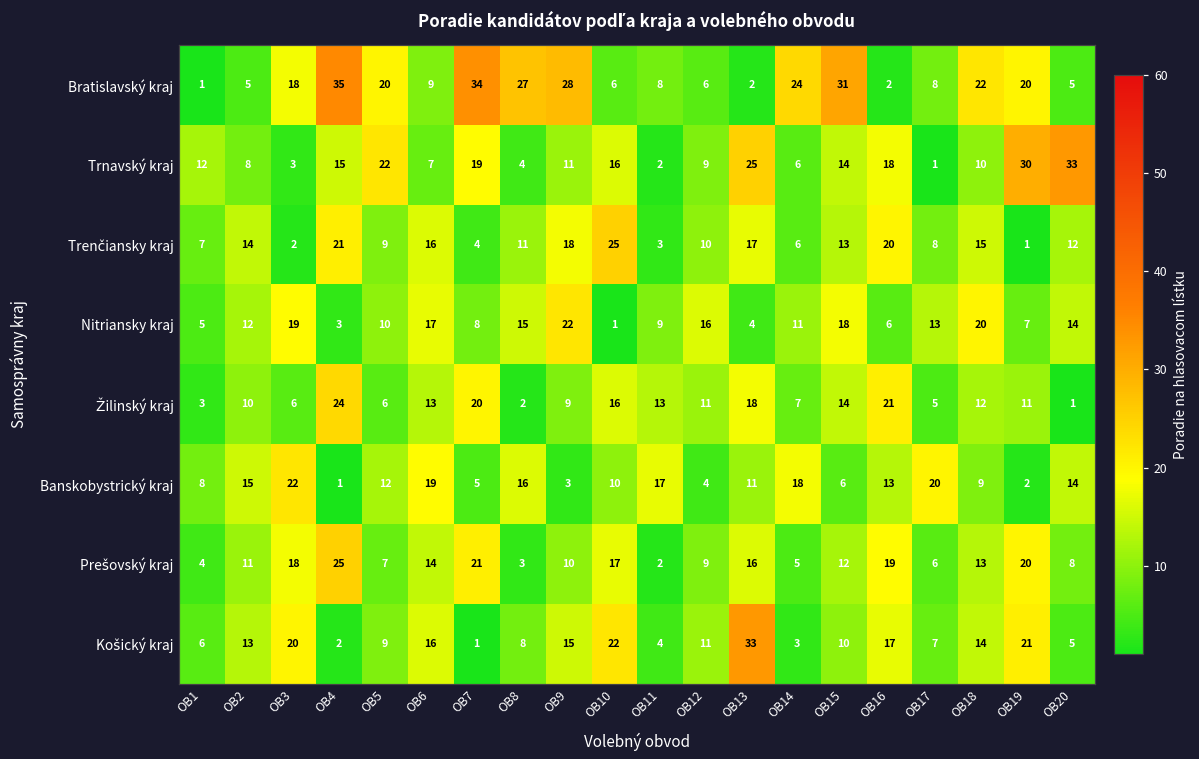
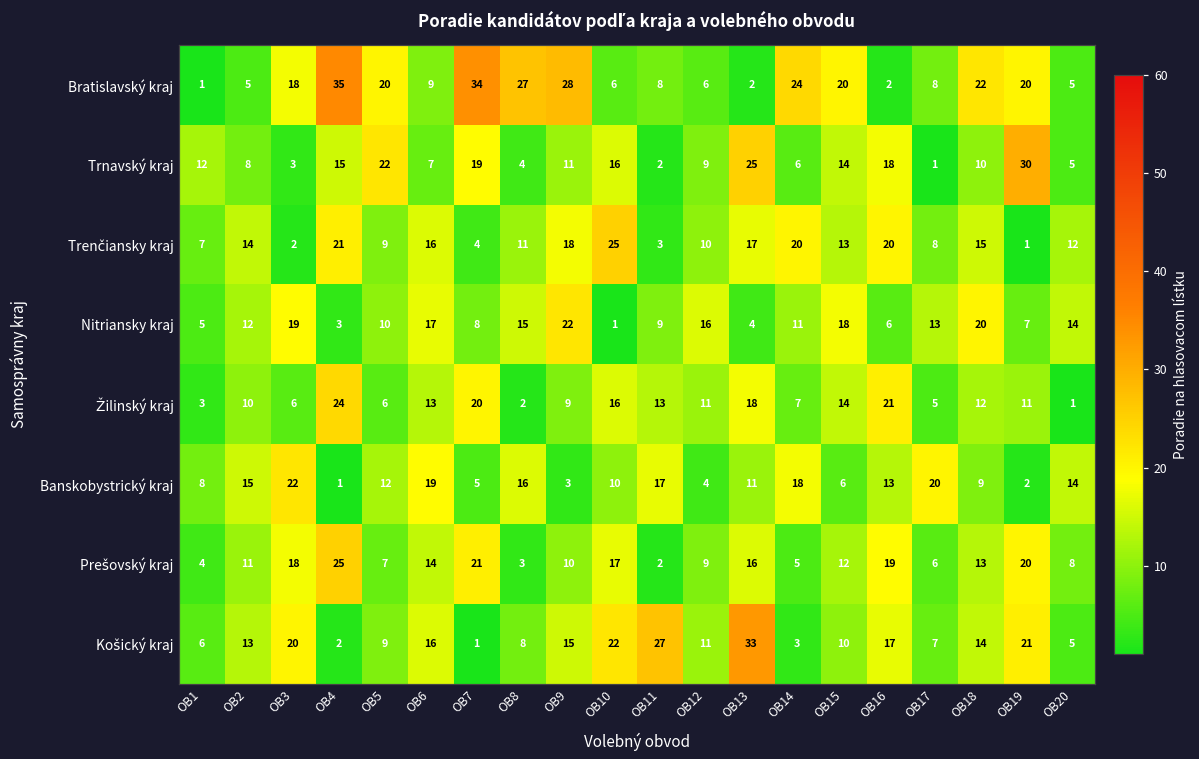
  {
    "Bratislavský kraj": {
      "OB1": 1,
      "OB2": 5,
      "OB3": 18,
      "OB4": 35,
      "OB5": 20,
      "OB6": 9,
      "OB7": 34,
      "OB8": 27,
      "OB9": 28,
      "OB10": 6,
      "OB11": 8,
      "OB12": 6,
      "OB13": 2,
      "OB14": 24,
-     "OB15": 31,
+     "OB15": 20,
      "OB16": 2,
      "OB17": 8,
      "OB18": 22,
      "OB19": 20,
      "OB20": 5
    },
    "Trnavský kraj": {
      "OB1": 12,
      "OB2": 8,
      "OB3": 3,
      "OB4": 15,
      "OB5": 22,
      "OB6": 7,
      "OB7": 19,
      "OB8": 4,
      "OB9": 11,
      "OB10": 16,
      "OB11": 2,
      "OB12": 9,
      "OB13": 25,
      "OB14": 6,
      "OB15": 14,
      "OB16": 18,
      "OB17": 1,
      "OB18": 10,
      "OB19": 30,
-     "OB20": 33
+     "OB20": 5
    },
    "Trenčiansky kraj": {
      "OB1": 7,
      "OB2": 14,
      "OB3": 2,
      "OB4": 21,
      "OB5": 9,
      "OB6": 16,
      "OB7": 4,
      "OB8": 11,
      "OB9": 18,
      "OB10": 25,
      "OB11": 3,
      "OB12": 10,
      "OB13": 17,
-     "OB14": 6,
+     "OB14": 20,
      "OB15": 13,
      "OB16": 20,
      "OB17": 8,
      "OB18": 15,
      "OB19": 1,
      "OB20": 12
    },
    "Nitriansky kraj": {
      "OB1": 5,
      "OB2": 12,
      "OB3": 19,
      "OB4": 3,
      "OB5": 10,
      "OB6": 17,
      "OB7": 8,
      "OB8": 15,
      "OB9": 22,
      "OB10": 1,
      "OB11": 9,
      "OB12": 16,
      "OB13": 4,
      "OB14": 11,
      "OB15": 18,
      "OB16": 6,
      "OB17": 13,
      "OB18": 20,
      "OB19": 7,
      "OB20": 14
    },
    "Žilinský kraj": {
      "OB1": 3,
      "OB2": 10,
      "OB3": 6,
      "OB4": 24,
      "OB5": 6,
      "OB6": 13,
      "OB7": 20,
      "OB8": 2,
      "OB9": 9,
      "OB10": 16,
      "OB11": 13,
      "OB12": 11,
      "OB13": 18,
      "OB14": 7,
      "OB15": 14,
      "OB16": 21,
      "OB17": 5,
      "OB18": 12,
      "OB19": 11,
      "OB20": 1
    },
    "Banskobystrický kraj": {
      "OB1": 8,
      "OB2": 15,
      "OB3": 22,
      "OB4": 1,
      "OB5": 12,
      "OB6": 19,
      "OB7": 5,
      "OB8": 16,
      "OB9": 3,
      "OB10": 10,
      "OB11": 17,
      "OB12": 4,
      "OB13": 11,
      "OB14": 18,
      "OB15": 6,
      "OB16": 13,
      "OB17": 20,
      "OB18": 9,
      "OB19": 2,
      "OB20": 14
    },
    "Prešovský kraj": {
      "OB1": 4,
      "OB2": 11,
      "OB3": 18,
      "OB4": 25,
      "OB5": 7,
      "OB6": 14,
      "OB7": 21,
      "OB8": 3,
      "OB9": 10,
      "OB10": 17,
      "OB11": 2,
      "OB12": 9,
      "OB13": 16,
      "OB14": 5,
      "OB15": 12,
      "OB16": 19,
      "OB17": 6,
      "OB18": 13,
      "OB19": 20,
      "OB20": 8
    },
    "Košický kraj": {
      "OB1": 6,
      "OB2": 13,
      "OB3": 20,
      "OB4": 2,
      "OB5": 9,
      "OB6": 16,
      "OB7": 1,
      "OB8": 8,
      "OB9": 15,
      "OB10": 22,
-     "OB11": 4,
+     "OB11": 27,
      "OB12": 11,
      "OB13": 33,
      "OB14": 3,
      "OB15": 10,
      "OB16": 17,
      "OB17": 7,
      "OB18": 14,
      "OB19": 21,
      "OB20": 5
    }
  }
